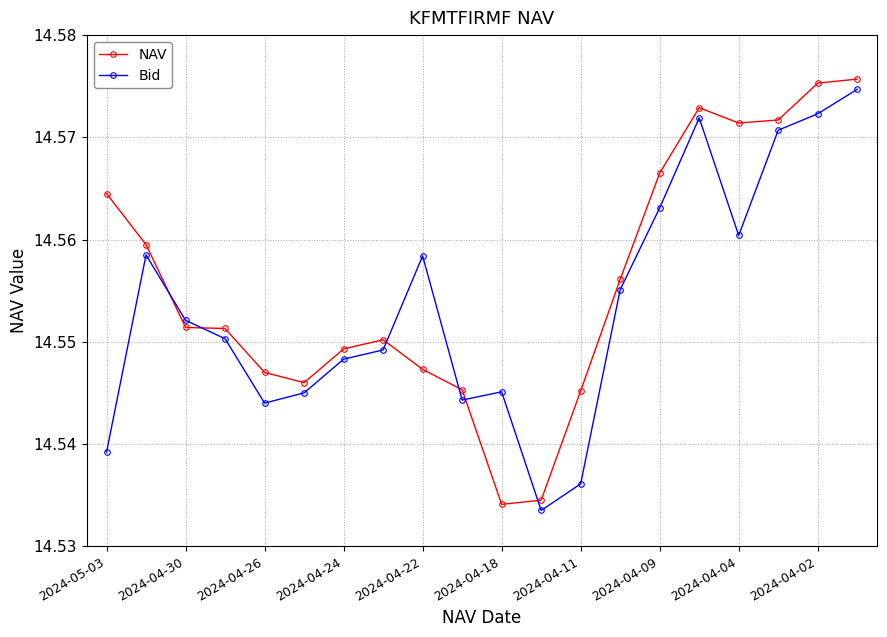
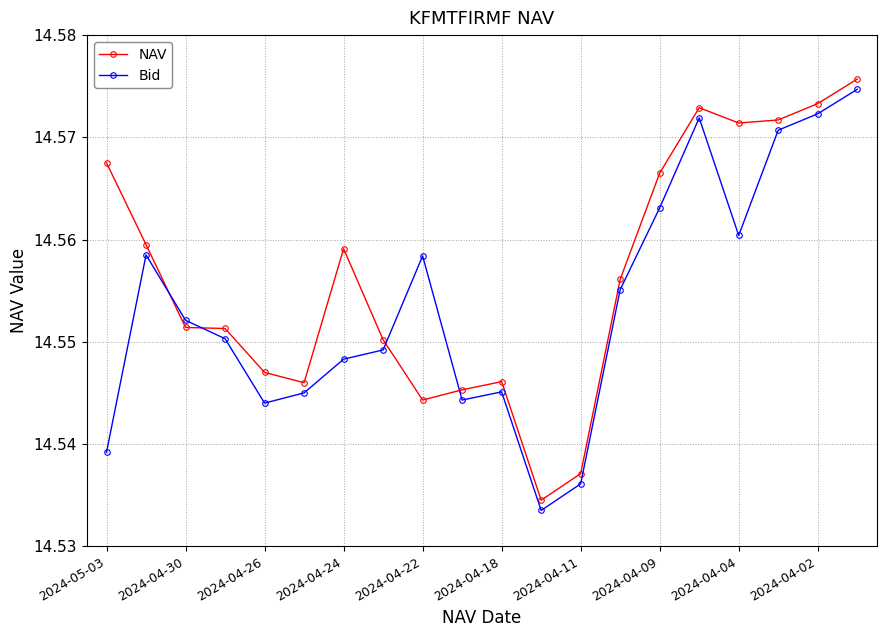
  {
    "NAV": {
-     "2024-05-03": 14.5645,
+     "2024-05-03": 14.5675,
      "2024-04-30": 14.5514,
      "2024-04-26": 14.5470,
-     "2024-04-24": 14.5493,
-     "2024-04-22": 14.5473,
-     "2024-04-18": 14.5341,
-     "2024-04-11": 14.5452,
+     "2024-04-24": 14.5591,
+     "2024-04-22": 14.5443,
+     "2024-04-18": 14.5461,
+     "2024-04-11": 14.5371,
      "2024-04-09": 14.5665,
      "2024-04-04": 14.5714,
-     "2024-04-02": 14.5753
+     "2024-04-02": 14.5733
    },
    "Bid": {
      "2024-05-03": 14.5392,
      "2024-04-30": 14.5521,
      "2024-04-26": 14.5440,
      "2024-04-24": 14.5483,
      "2024-04-22": 14.5584,
      "2024-04-18": 14.5451,
      "2024-04-11": 14.5361,
      "2024-04-09": 14.5631,
      "2024-04-04": 14.5604,
      "2024-04-02": 14.5723
    }
  }
